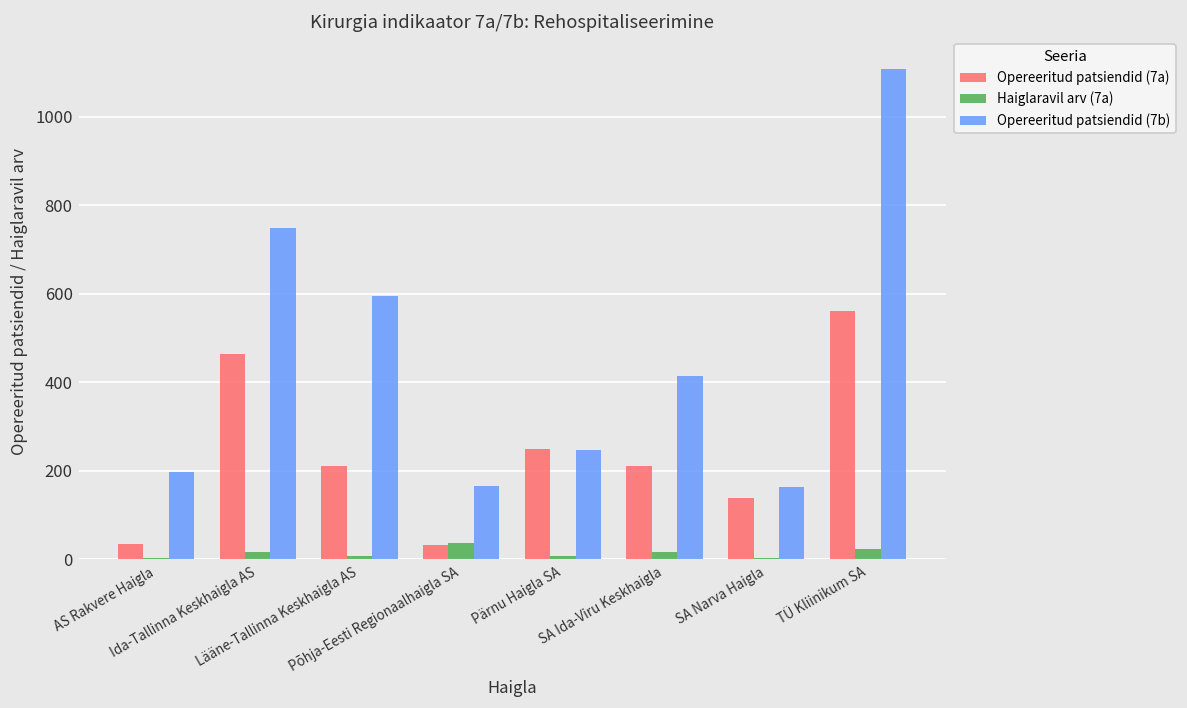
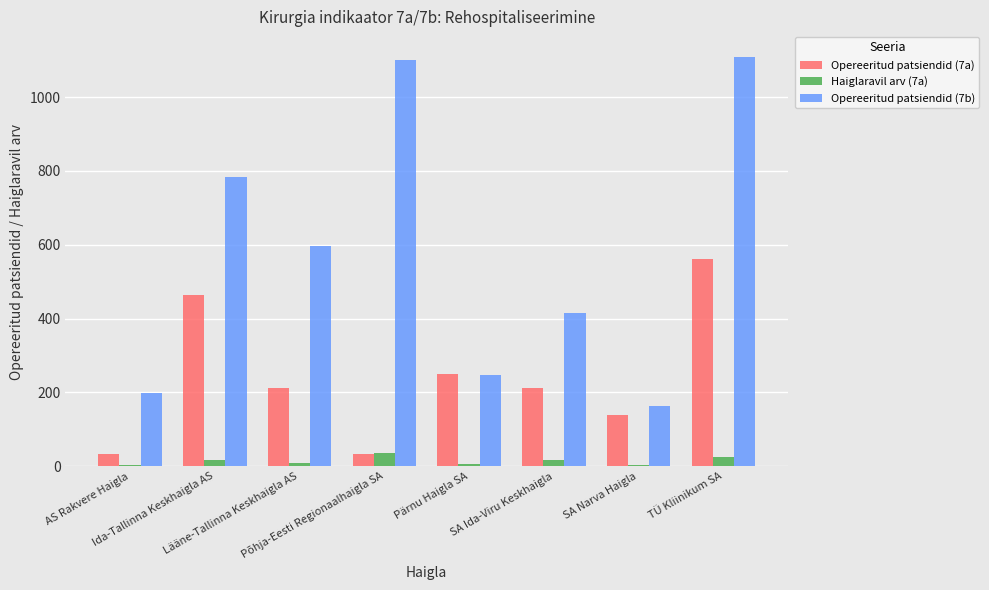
  {
    "Opereeritud patsiendid (7a)": {
      "AS Rakvere Haigla": 30,
      "Ida-Tallinna Keskhaigla AS": 470,
      "Lääne-Tallinna Keskhaigla AS": 210,
      "Põhja-Eesti Regionaalhaigla SA": 30,
      "Pärnu Haigla SA": 250,
      "SA Ida-Viru Keskhaigla": 210,
      "SA Narva Haigla": 140,
      "TÜ Kliinikum SA": 560
    },
    "Haiglaravil arv (7a)": {
      "Ida-Tallinna Keskhaigla AS": 20,
      "Lääne-Tallinna Keskhaigla AS": 10,
      "Põhja-Eesti Regionaalhaigla SA": 40,
      "Pärnu Haigla SA": 10,
      "SA Ida-Viru Keskhaigla": 20,
      "TÜ Kliinikum SA": 20
    },
    "Opereeritud patsiendid (7b)": {
      "AS Rakvere Haigla": 200,
-     "Ida-Tallinna Keskhaigla AS": 750,
+     "Ida-Tallinna Keskhaigla AS": 780,
      "Lääne-Tallinna Keskhaigla AS": 600,
-     "Põhja-Eesti Regionaalhaigla SA": 170,
+     "Põhja-Eesti Regionaalhaigla SA": 1100,
      "Pärnu Haigla SA": 250,
      "SA Ida-Viru Keskhaigla": 420,
      "SA Narva Haigla": 160,
      "TÜ Kliinikum SA": 1110
    }
  }
